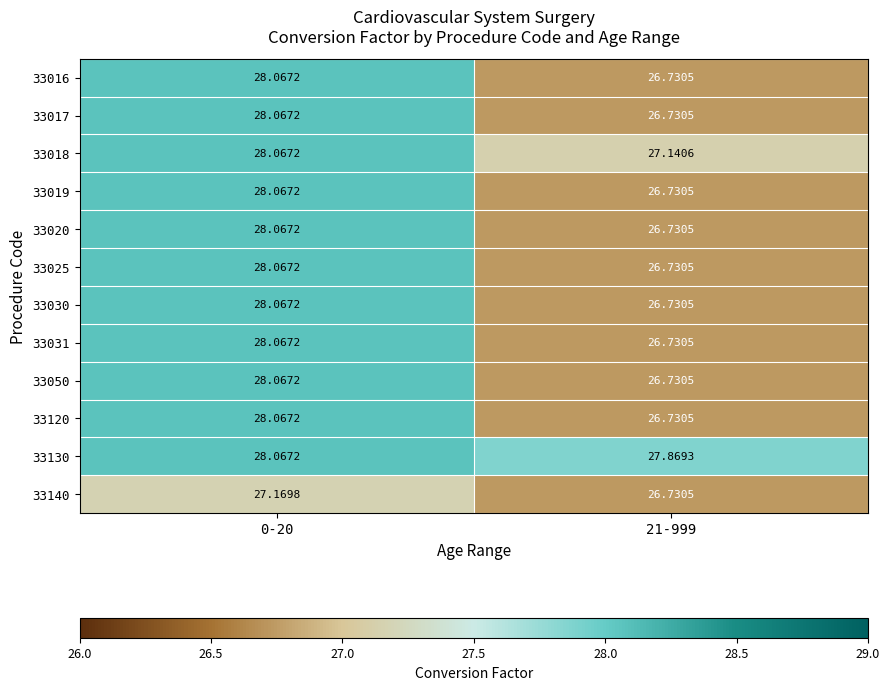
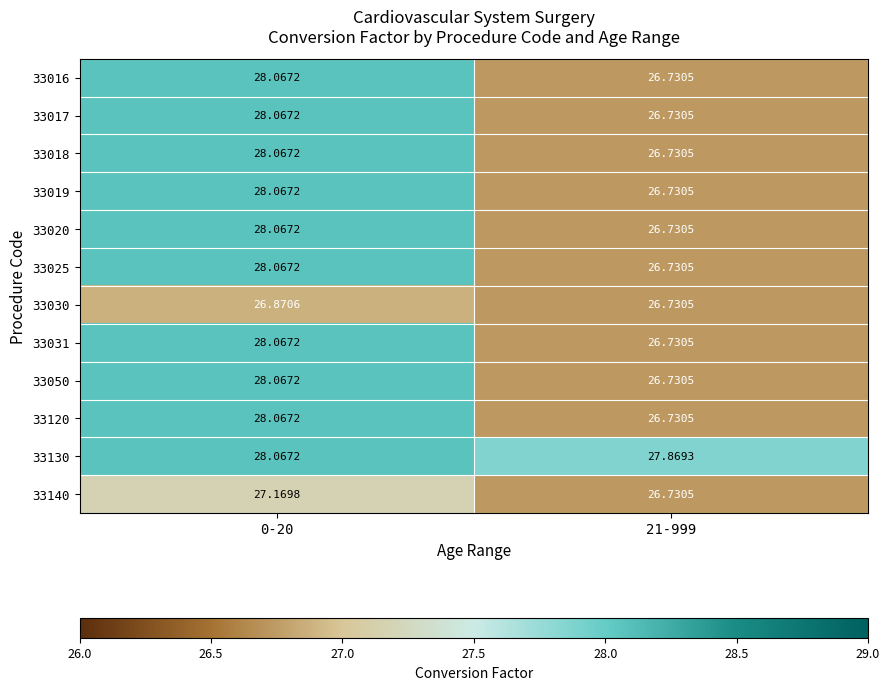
  {
    "33016": {
      "0-20": 28.0672,
      "21-999": 26.7305
    },
    "33017": {
      "0-20": 28.0672,
      "21-999": 26.7305
    },
    "33018": {
      "0-20": 28.0672,
-     "21-999": 27.1406
+     "21-999": 26.7305
    },
    "33019": {
      "0-20": 28.0672,
      "21-999": 26.7305
    },
    "33020": {
      "0-20": 28.0672,
      "21-999": 26.7305
    },
    "33025": {
      "0-20": 28.0672,
      "21-999": 26.7305
    },
    "33030": {
-     "0-20": 28.0672,
+     "0-20": 26.8706,
      "21-999": 26.7305
    },
    "33031": {
      "0-20": 28.0672,
      "21-999": 26.7305
    },
    "33050": {
      "0-20": 28.0672,
      "21-999": 26.7305
    },
    "33120": {
      "0-20": 28.0672,
      "21-999": 26.7305
    },
    "33130": {
      "0-20": 28.0672,
      "21-999": 27.8693
    },
    "33140": {
      "0-20": 27.1698,
      "21-999": 26.7305
    }
  }
